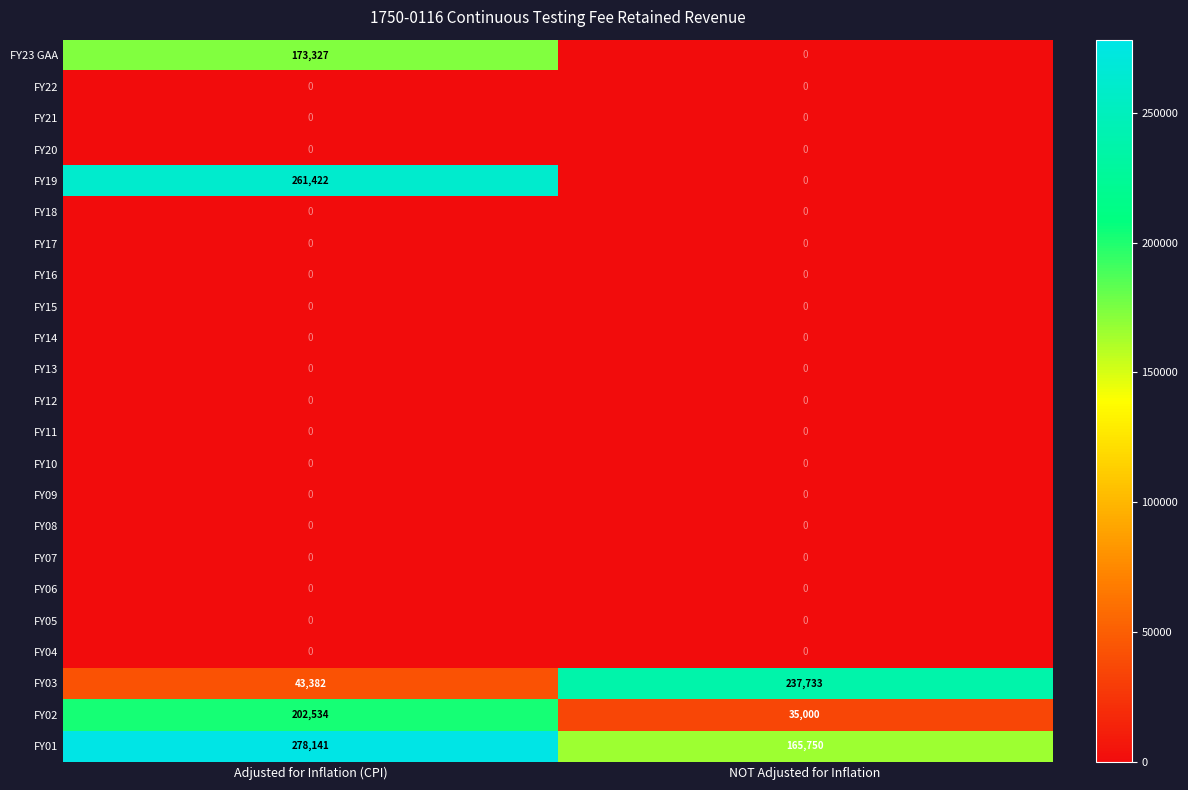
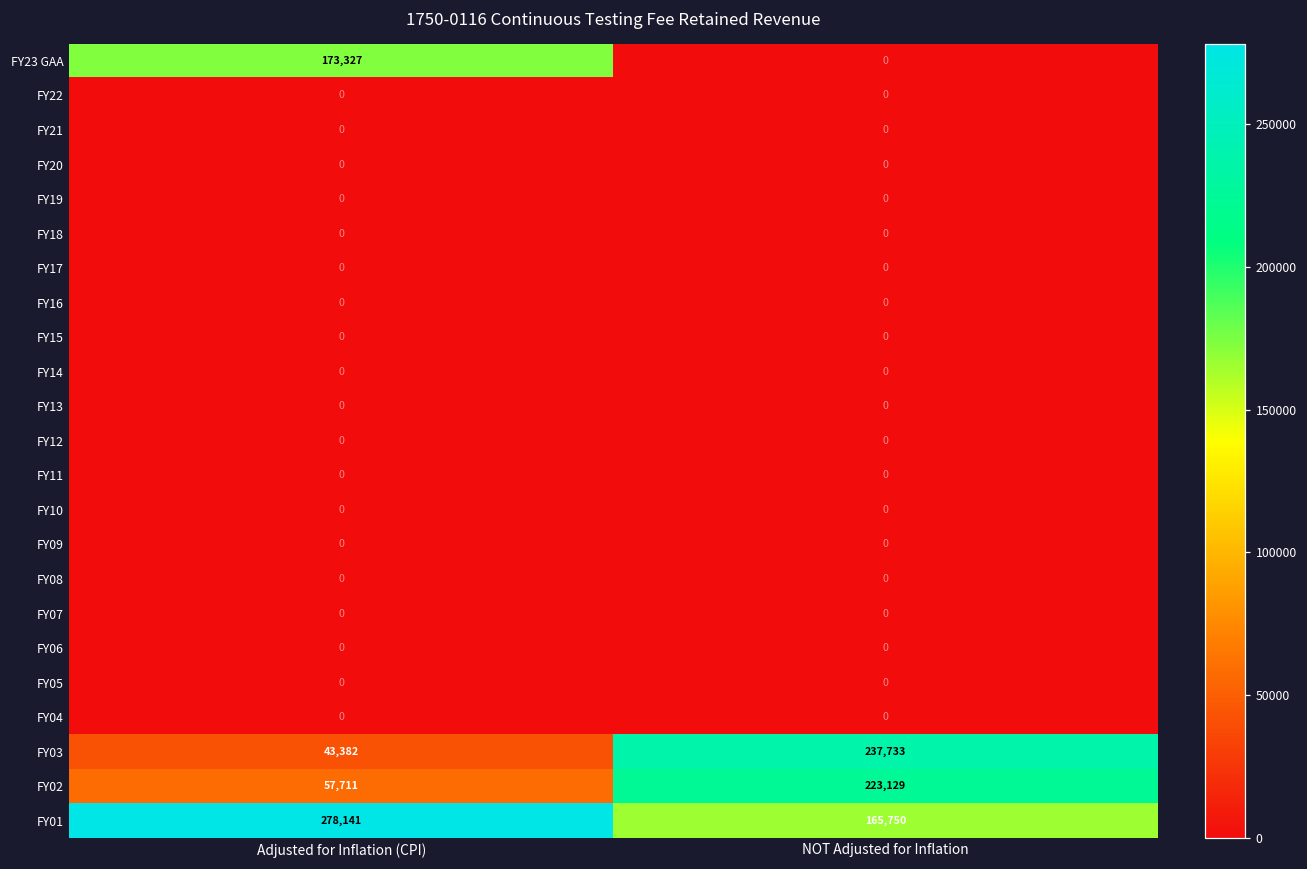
  {
    "FY23 GAA": {
      "Adjusted for Inflation (CPI)": "173,327",
      "NOT Adjusted for Inflation": "0"
    },
    "FY22": {
      "Adjusted for Inflation (CPI)": "0",
      "NOT Adjusted for Inflation": "0"
    },
    "FY21": {
      "Adjusted for Inflation (CPI)": "0",
      "NOT Adjusted for Inflation": "0"
    },
    "FY20": {
      "Adjusted for Inflation (CPI)": "0",
      "NOT Adjusted for Inflation": "0"
    },
    "FY19": {
-     "Adjusted for Inflation (CPI)": "261,422",
+     "Adjusted for Inflation (CPI)": "0",
      "NOT Adjusted for Inflation": "0"
    },
    "FY18": {
      "Adjusted for Inflation (CPI)": "0",
      "NOT Adjusted for Inflation": "0"
    },
    "FY17": {
      "Adjusted for Inflation (CPI)": "0",
      "NOT Adjusted for Inflation": "0"
    },
    "FY16": {
      "Adjusted for Inflation (CPI)": "0",
      "NOT Adjusted for Inflation": "0"
    },
    "FY15": {
      "Adjusted for Inflation (CPI)": "0",
      "NOT Adjusted for Inflation": "0"
    },
    "FY14": {
      "Adjusted for Inflation (CPI)": "0",
      "NOT Adjusted for Inflation": "0"
    },
    "FY13": {
      "Adjusted for Inflation (CPI)": "0",
      "NOT Adjusted for Inflation": "0"
    },
    "FY12": {
      "Adjusted for Inflation (CPI)": "0",
      "NOT Adjusted for Inflation": "0"
    },
    "FY11": {
      "Adjusted for Inflation (CPI)": "0",
      "NOT Adjusted for Inflation": "0"
    },
    "FY10": {
      "Adjusted for Inflation (CPI)": "0",
      "NOT Adjusted for Inflation": "0"
    },
    "FY09": {
      "Adjusted for Inflation (CPI)": "0",
      "NOT Adjusted for Inflation": "0"
    },
    "FY08": {
      "Adjusted for Inflation (CPI)": "0",
      "NOT Adjusted for Inflation": "0"
    },
    "FY07": {
      "Adjusted for Inflation (CPI)": "0",
      "NOT Adjusted for Inflation": "0"
    },
    "FY06": {
      "Adjusted for Inflation (CPI)": "0",
      "NOT Adjusted for Inflation": "0"
    },
    "FY05": {
      "Adjusted for Inflation (CPI)": "0",
      "NOT Adjusted for Inflation": "0"
    },
    "FY04": {
      "Adjusted for Inflation (CPI)": "0",
      "NOT Adjusted for Inflation": "0"
    },
    "FY03": {
      "Adjusted for Inflation (CPI)": "43,382",
      "NOT Adjusted for Inflation": "237,733"
    },
    "FY02": {
-     "Adjusted for Inflation (CPI)": "202,534",
-     "NOT Adjusted for Inflation": "35,000"
+     "Adjusted for Inflation (CPI)": "57,711",
+     "NOT Adjusted for Inflation": "223,129"
    },
    "FY01": {
      "Adjusted for Inflation (CPI)": "278,141",
      "NOT Adjusted for Inflation": "165,750"
    }
  }
